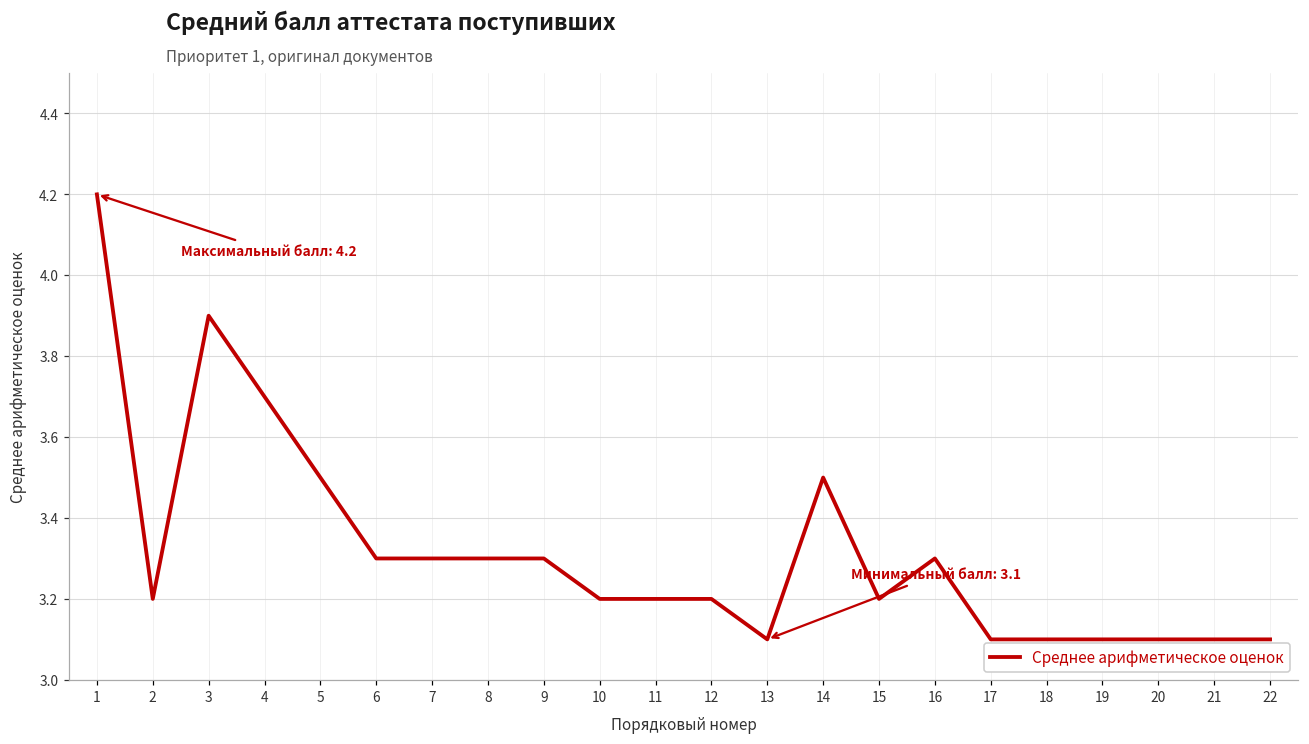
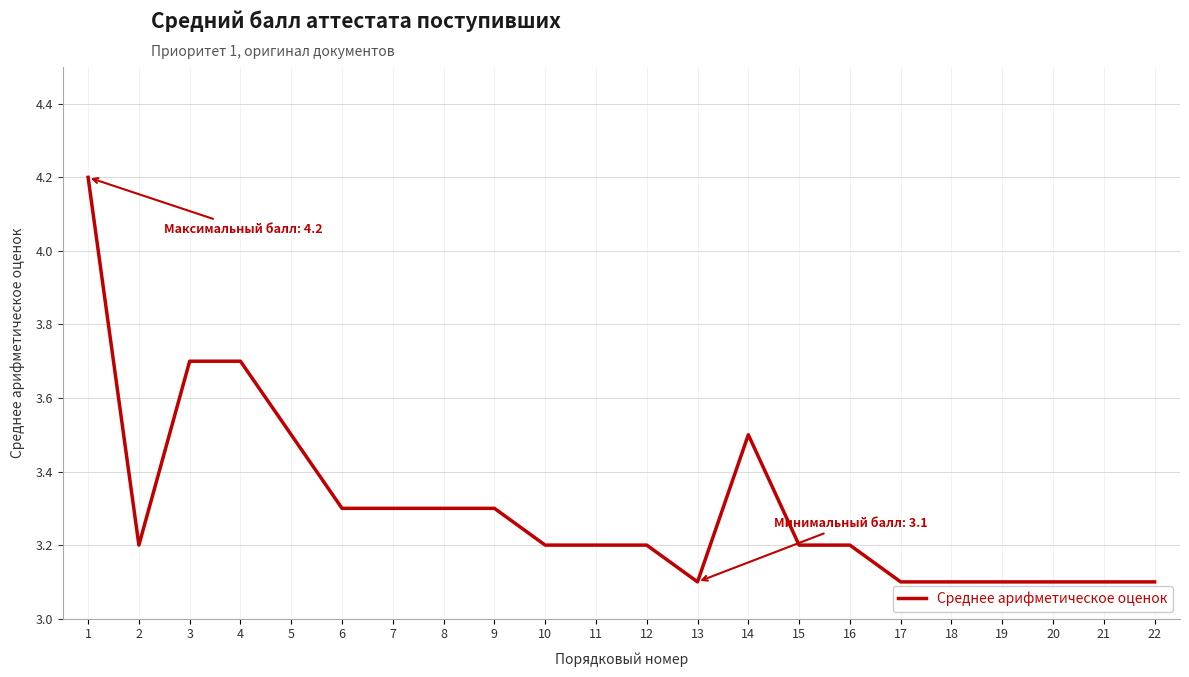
  {
    "2": 3.2,
-   "3": 3.9,
+   "3": 3.7,
    "4": 3.7,
    "5": 3.5,
    "6": 3.3,
    "7": 3.3,
    "8": 3.3,
    "9": 3.3,
    "10": 3.2,
    "11": 3.2,
    "12": 3.2,
    "13": 3.1,
    "14": 3.5,
-   "16": 3.3,
+   "16": 3.2,
    "17": 3.1,
    "18": 3.1,
    "19": 3.1,
    "20": 3.1,
    "21": 3.1,
    "22": 3.1
  }
